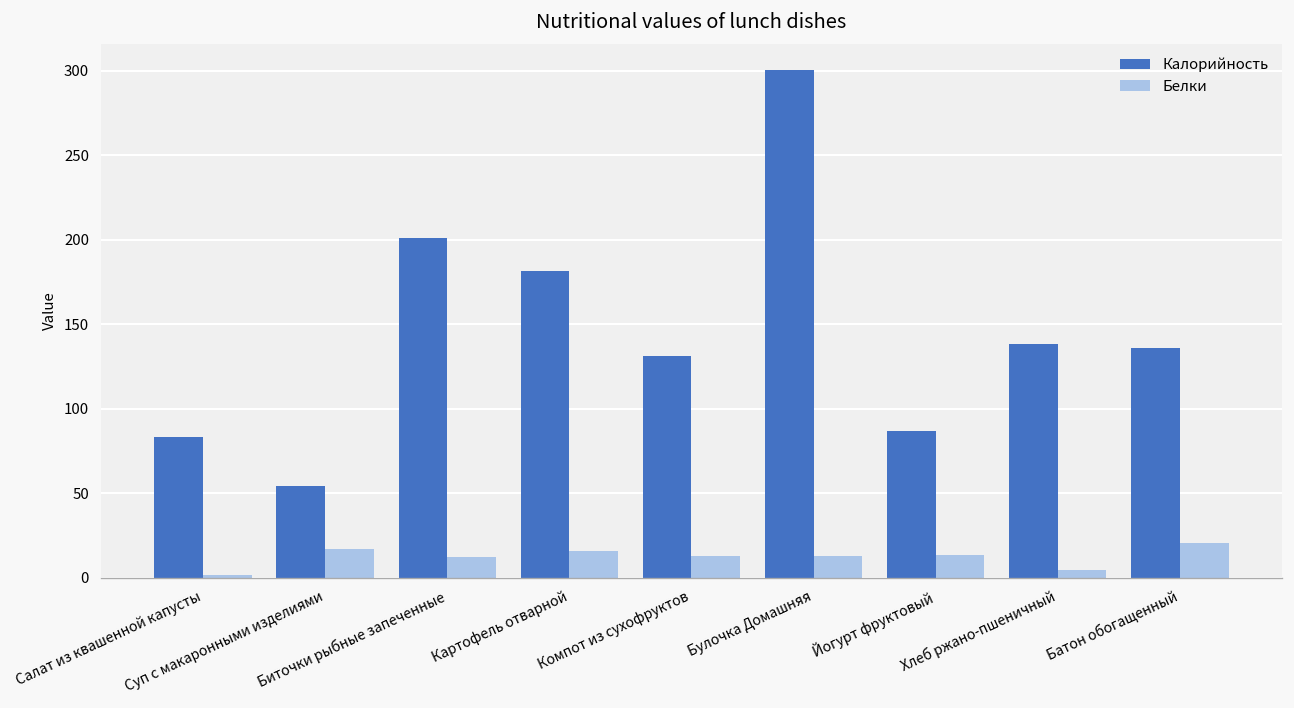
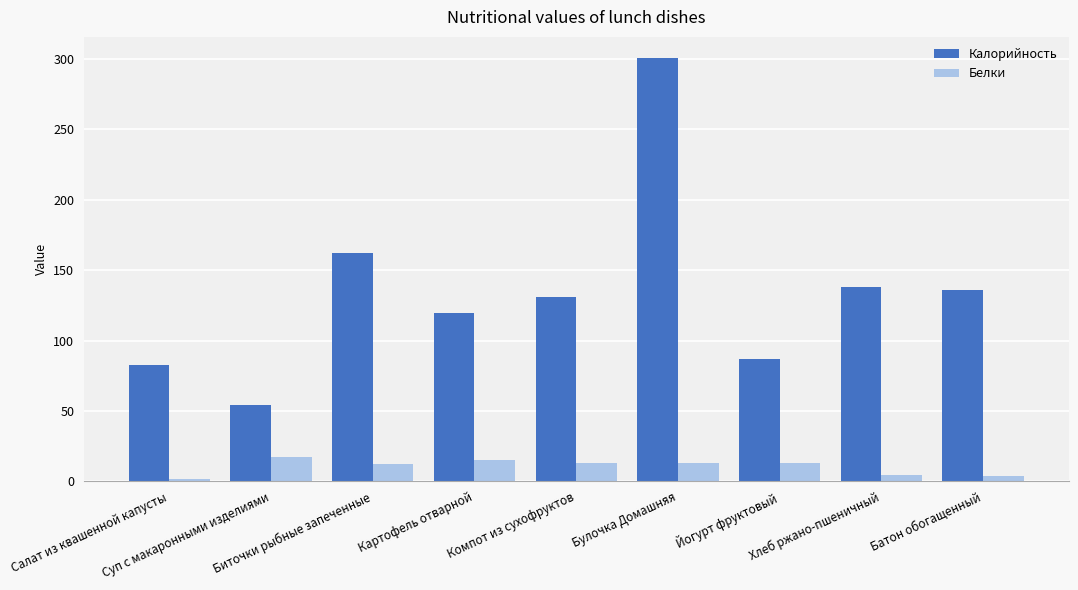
  {
    "Калорийность": {
      "Салат из квашенной капусты": 83,
      "Суп с макаронными изделиями": 54,
-     "Биточки рыбные запеченные": 201,
-     "Картофель отварной": 181,
+     "Биточки рыбные запеченные": 162,
+     "Картофель отварной": 119,
      "Компот из сухофруктов": 131,
      "Булочка Домашняя": 301,
      "Йогурт фруктовый": 87,
      "Хлеб ржано-пшеничный": 138,
      "Батон обогащенный": 136
    },
    "Белки": {
      "Суп с макаронными изделиями": 17,
      "Биточки рыбные запеченные": 12,
      "Картофель отварной": 16,
      "Компот из сухофруктов": 13,
      "Булочка Домашняя": 13,
      "Йогурт фруктовый": 13,
      "Хлеб ржано-пшеничный": 5,
-     "Батон обогащенный": 20
+     "Батон обогащенный": 4
    }
  }
